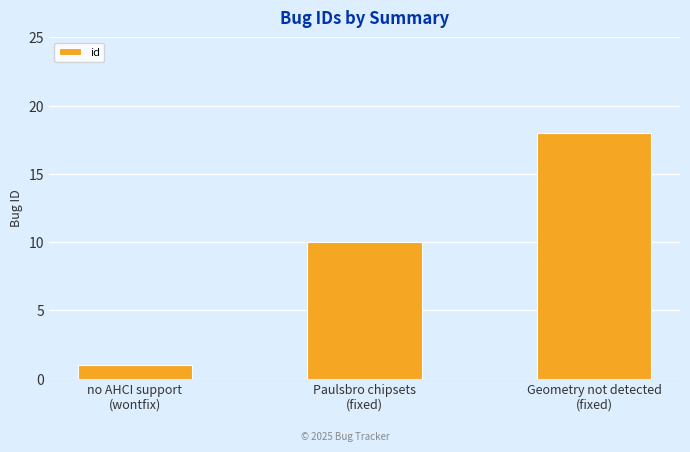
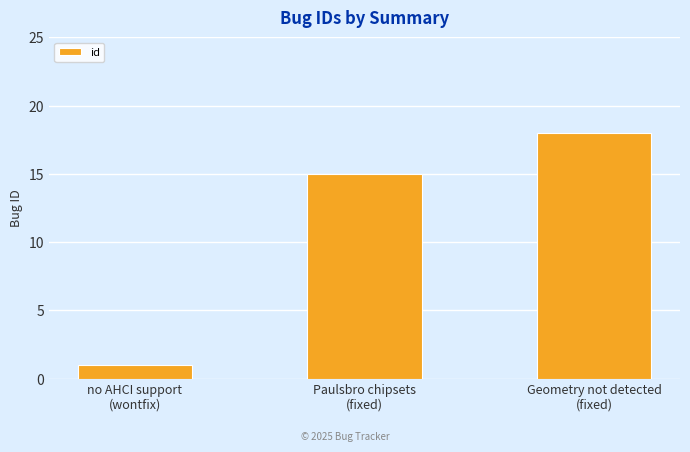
  {
    "no AHCI support (wontfix)": 1,
-   "Paulsbro chipsets (fixed)": 10,
+   "Paulsbro chipsets (fixed)": 15,
    "Geometry not detected (fixed)": 18
  }
